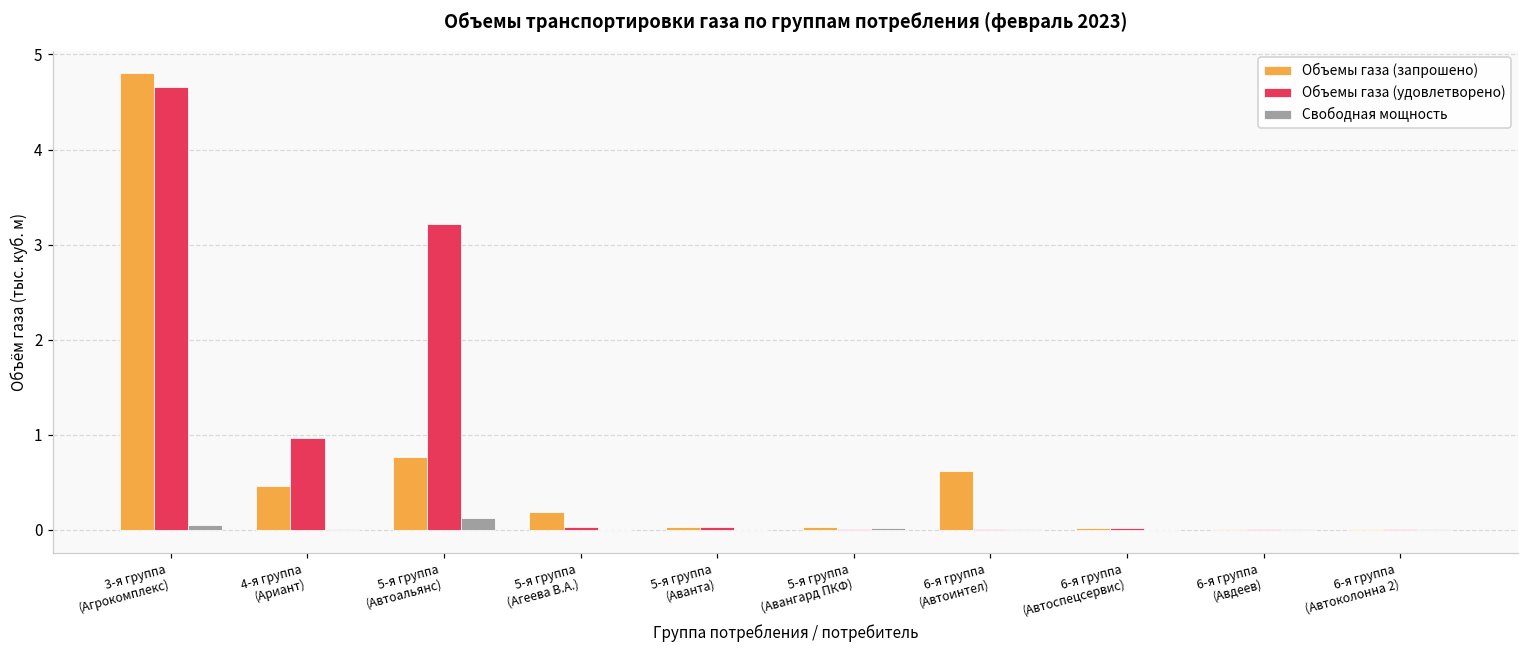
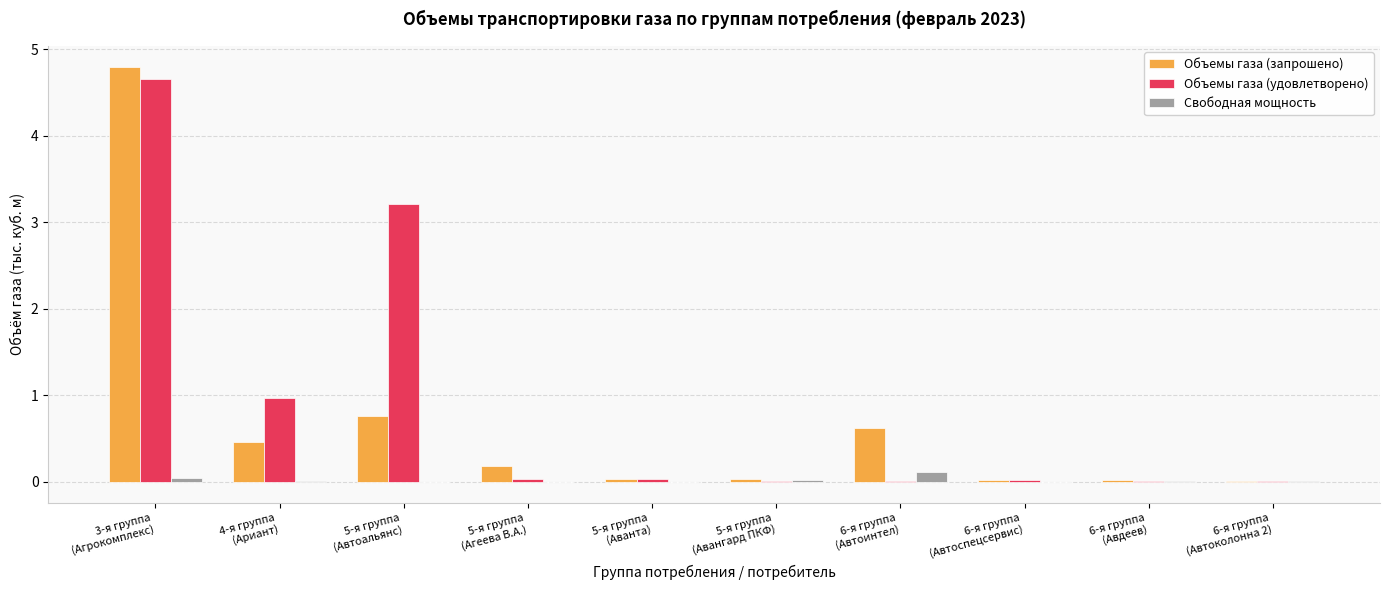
  {
    "Объемы газа (запрошено)": {
      "3-я группа (Агрокомплекс)": 4.8,
      "4-я группа (Ариант)": 0.5,
      "5-я группа (Автоальянс)": 0.8,
      "5-я группа (Агеева В.А.)": 0.2,
      "5-я группа (Аванта)": 0.0,
      "6-я группа (Автоинтел)": 0.6
    },
    "Объемы газа (удовлетворено)": {
      "3-я группа (Агрокомплекс)": 4.7,
      "4-я группа (Ариант)": 1.0,
      "5-я группа (Автоальянс)": 3.2,
      "5-я группа (Агеева В.А.)": 0.0,
      "5-я группа (Аванта)": 0.0
    },
    "Свободная мощность": {
      "3-я группа (Агрокомплекс)": 0.0,
-     "5-я группа (Автоальянс)": 0.1,
-     "6-я группа (Автоинтел)": 0.0
+     "5-я группа (Автоальянс)": 0.0,
+     "6-я группа (Автоинтел)": 0.1
    }
  }
